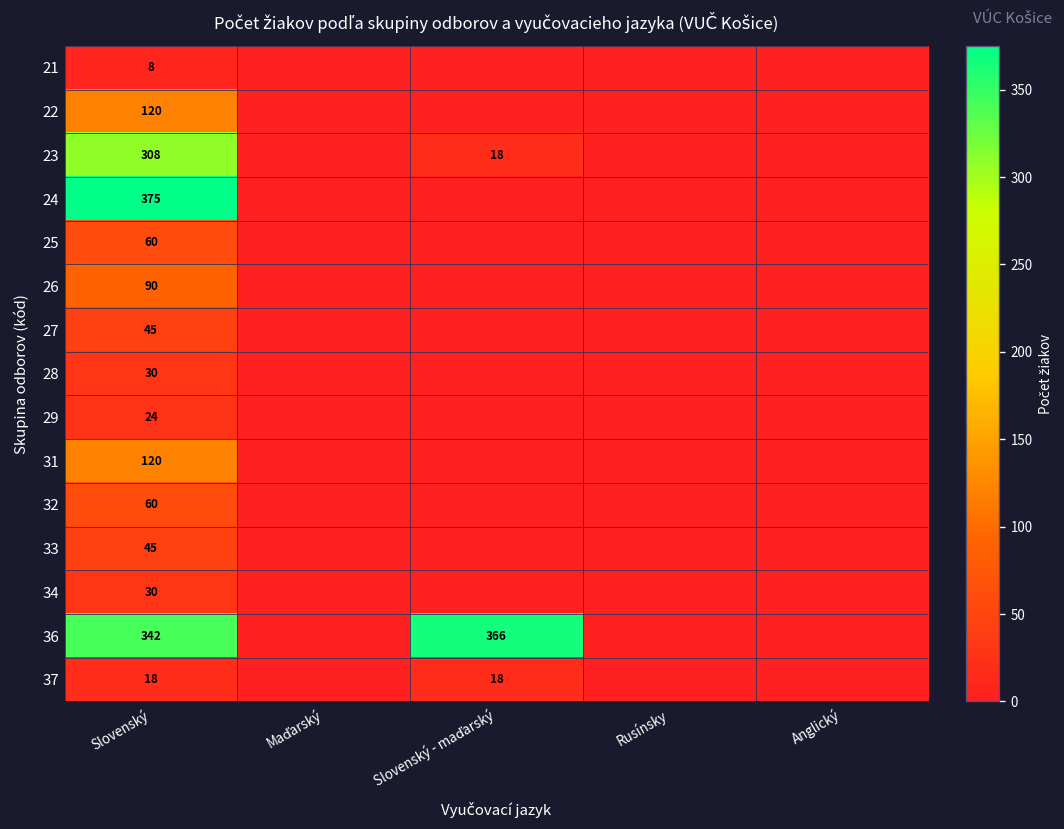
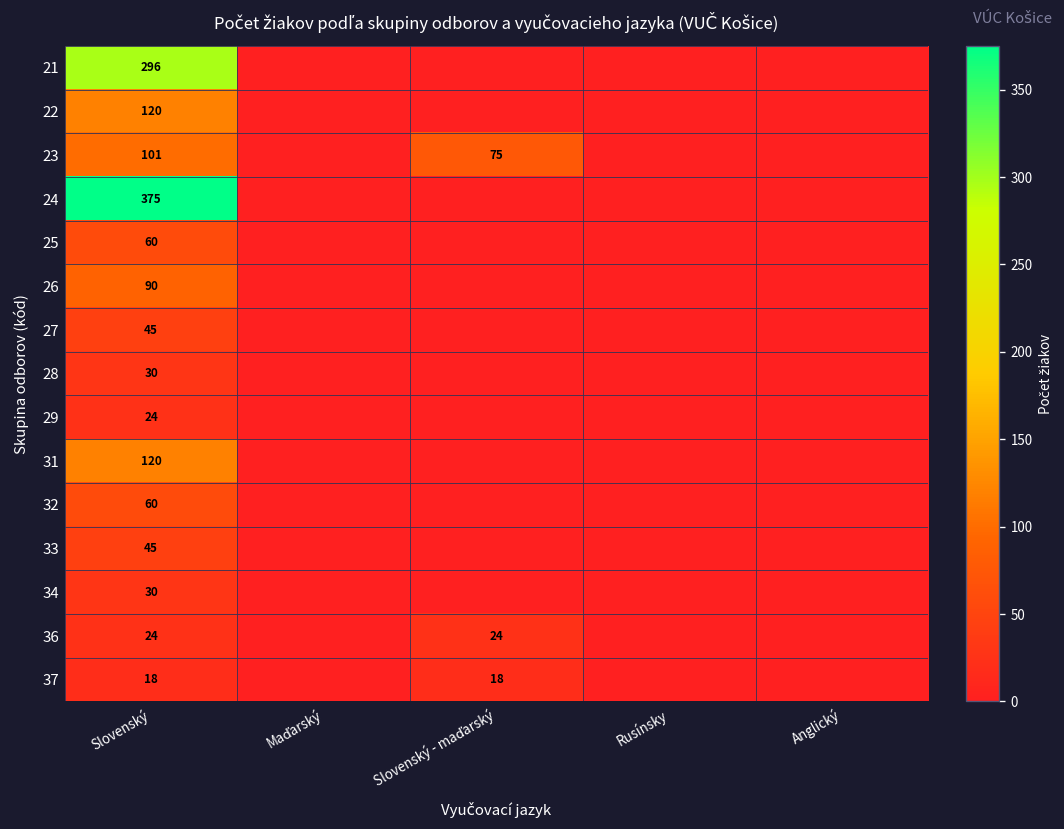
  {
    "21": {
-     "Slovenský": 8
+     "Slovenský": 296
    },
    "22": {
      "Slovenský": 120
    },
    "23": {
-     "Slovenský": 308,
-     "Slovenský - maďarský": 18
+     "Slovenský": 101,
+     "Slovenský - maďarský": 75
    },
    "24": {
      "Slovenský": 375
    },
    "25": {
      "Slovenský": 60
    },
    "26": {
      "Slovenský": 90
    },
    "27": {
      "Slovenský": 45
    },
    "28": {
      "Slovenský": 30
    },
    "29": {
      "Slovenský": 24
    },
    "31": {
      "Slovenský": 120
    },
    "32": {
      "Slovenský": 60
    },
    "33": {
      "Slovenský": 45
    },
    "34": {
      "Slovenský": 30
    },
    "36": {
-     "Slovenský": 342,
-     "Slovenský - maďarský": 366
+     "Slovenský": 24,
+     "Slovenský - maďarský": 24
    },
    "37": {
      "Slovenský": 18,
      "Slovenský - maďarský": 18
    }
  }
